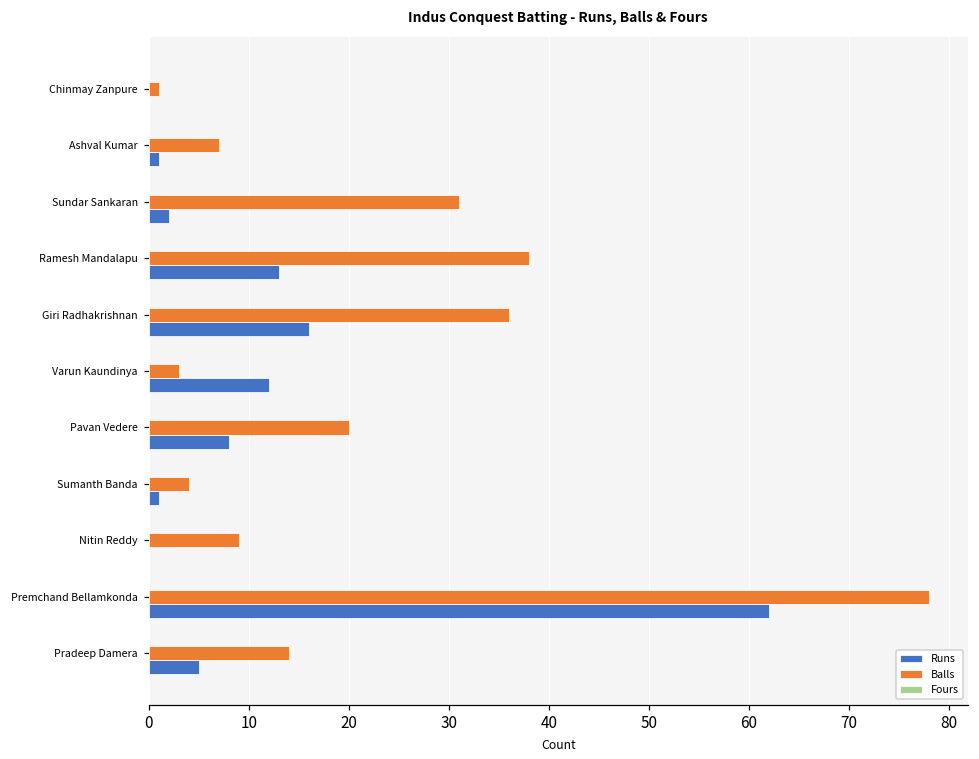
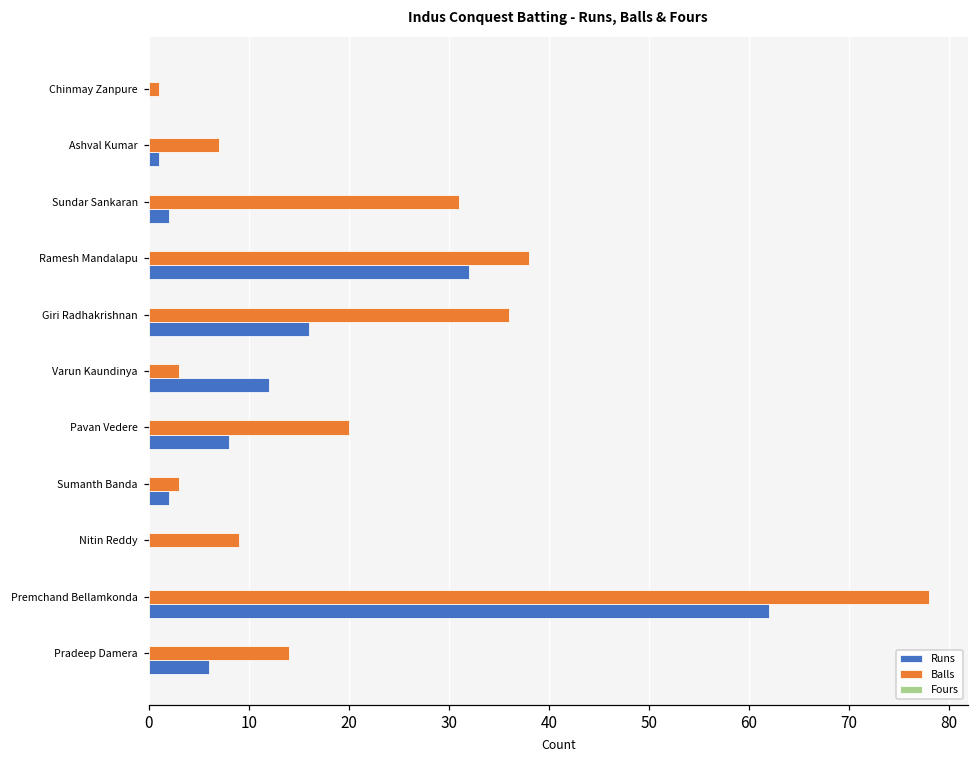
  {
    "Runs": {
      "Chinmay Zanpure": 0,
      "Ashval Kumar": 1,
      "Sundar Sankaran": 2,
-     "Ramesh Mandalapu": 13,
+     "Ramesh Mandalapu": 32,
      "Giri Radhakrishnan": 16,
      "Varun Kaundinya": 12,
      "Pavan Vedere": 8,
-     "Sumanth Banda": 1,
+     "Sumanth Banda": 2,
      "Nitin Reddy": 0,
      "Premchand Bellamkonda": 62,
-     "Pradeep Damera": 5
+     "Pradeep Damera": 6
    },
    "Balls": {
      "Chinmay Zanpure": 1,
      "Ashval Kumar": 7,
      "Sundar Sankaran": 31,
      "Ramesh Mandalapu": 38,
      "Giri Radhakrishnan": 36,
      "Varun Kaundinya": 3,
      "Pavan Vedere": 20,
-     "Sumanth Banda": 4,
+     "Sumanth Banda": 3,
      "Nitin Reddy": 9,
      "Premchand Bellamkonda": 78,
      "Pradeep Damera": 14
    },
    "Fours": {
      "Chinmay Zanpure": 0,
      "Ashval Kumar": 0,
      "Sundar Sankaran": 0,
      "Ramesh Mandalapu": 0,
      "Giri Radhakrishnan": 0,
      "Varun Kaundinya": 0,
      "Pavan Vedere": 0,
      "Sumanth Banda": 0,
      "Nitin Reddy": 0,
      "Premchand Bellamkonda": 0,
      "Pradeep Damera": 0
    }
  }
